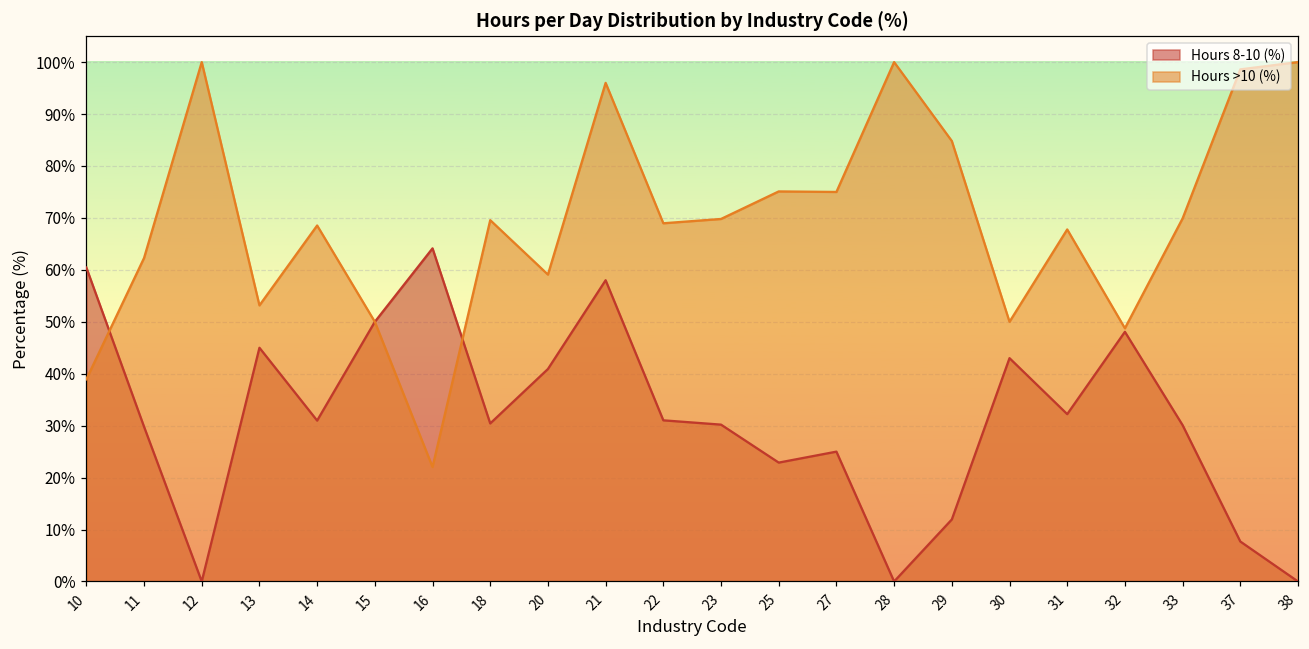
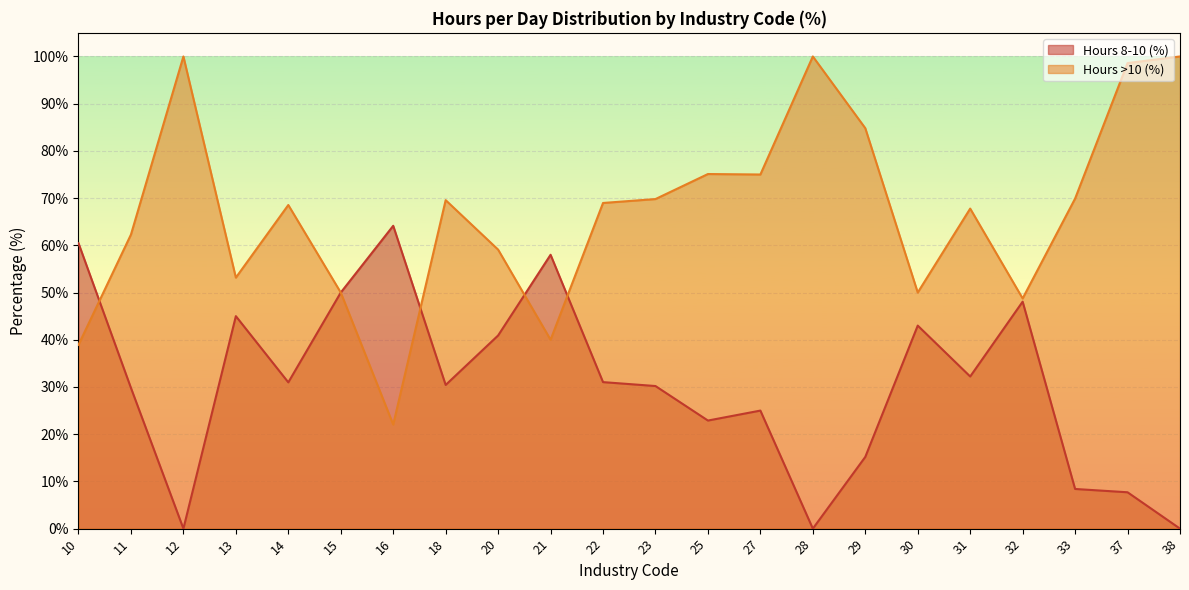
  {
    "Hours 8-10 (%)": {
      "10": "60%",
      "11": "30%",
      "12": "0%",
      "13": "45%",
      "14": "31%",
      "16": "64%",
      "18": "30%",
      "20": "41%",
      "21": "58%",
      "22": "31%",
      "23": "30%",
      "25": "23%",
      "27": "25%",
      "28": "0%",
-     "29": "12%",
+     "29": "15%",
      "30": "43%",
      "31": "32%",
      "32": "48%",
-     "33": "30%",
+     "33": "8%",
      "37": "8%",
      "38": "0%"
    },
    "Hours >10 (%)": {
      "10": "39%",
      "11": "62%",
      "12": "100%",
      "13": "53%",
      "14": "69%",
      "16": "22%",
      "18": "70%",
      "20": "59%",
-     "21": "96%",
+     "21": "40%",
      "22": "69%",
      "23": "70%",
      "25": "75%",
      "27": "75%",
      "28": "100%",
      "29": "85%",
      "30": "50%",
      "31": "68%",
      "32": "49%",
      "33": "70%",
      "38": "100%"
    }
  }
